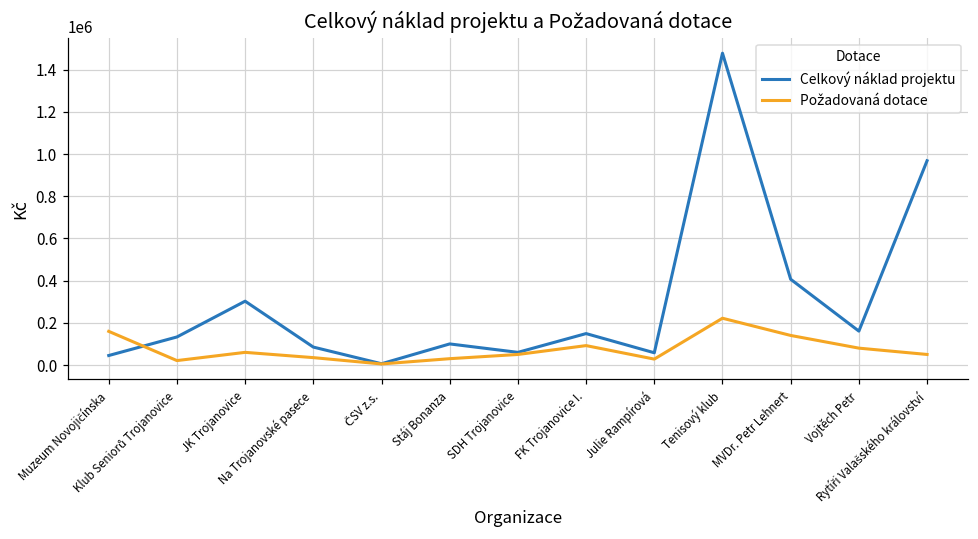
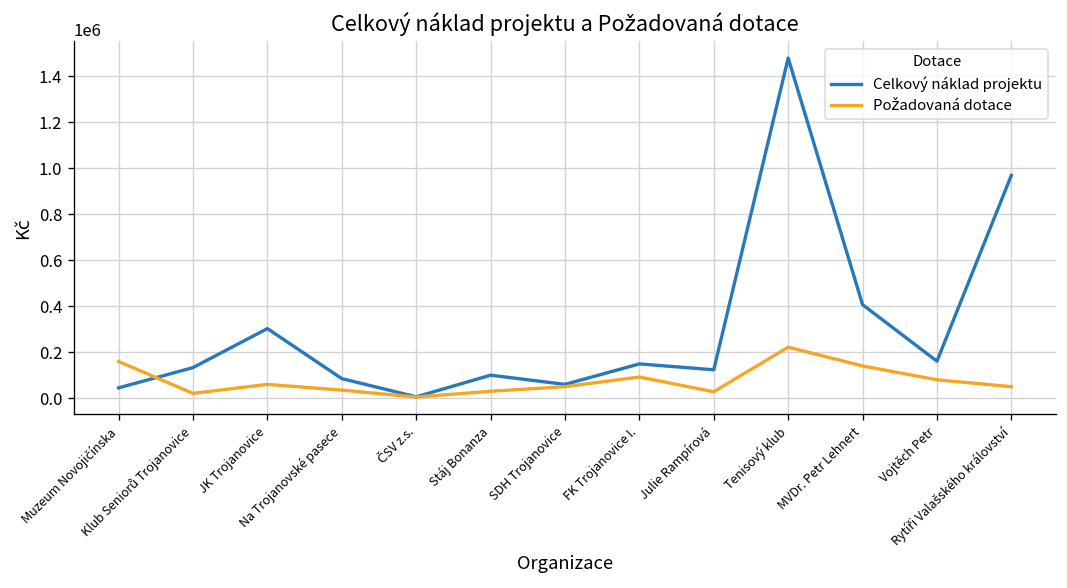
  {
    "Celkový náklad projektu": {
      "Muzeum Novojičínska": 50000,
      "Klub Seniorů Trojanovice": 130000,
      "JK Trojanovice": 300000,
      "Na Trojanovské pasece": 90000,
      "Stáj Bonanza": 100000,
      "FK Trojanovice I.": 150000,
-     "Julie Rampírová": 60000,
+     "Julie Rampírová": 120000,
      "Tenisový klub": 1480000,
      "MVDr. Petr Lehnert": 410000,
      "Vojtěch Petr": 160000,
      "Rytíři Valašského království": 970000
    },
    "Požadovaná dotace": {
      "Muzeum Novojičínska": 160000,
      "Klub Seniorů Trojanovice": 20000,
      "JK Trojanovice": 60000,
      "Na Trojanovské pasece": 40000,
      "Stáj Bonanza": 30000,
      "FK Trojanovice I.": 90000,
      "Julie Rampírová": 30000,
      "Tenisový klub": 220000,
      "MVDr. Petr Lehnert": 140000,
      "Vojtěch Petr": 80000,
      "Rytíři Valašského království": 50000
    }
  }
